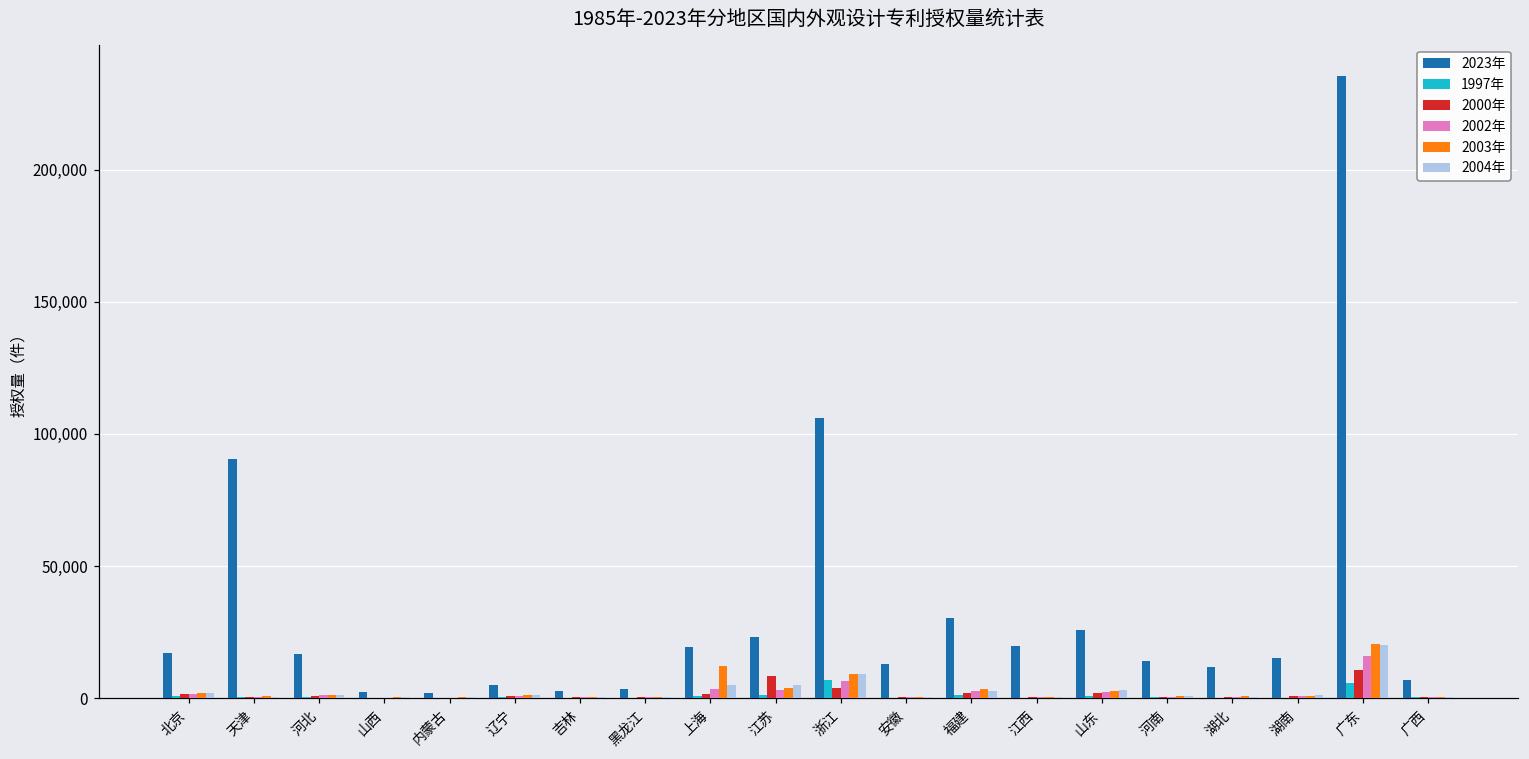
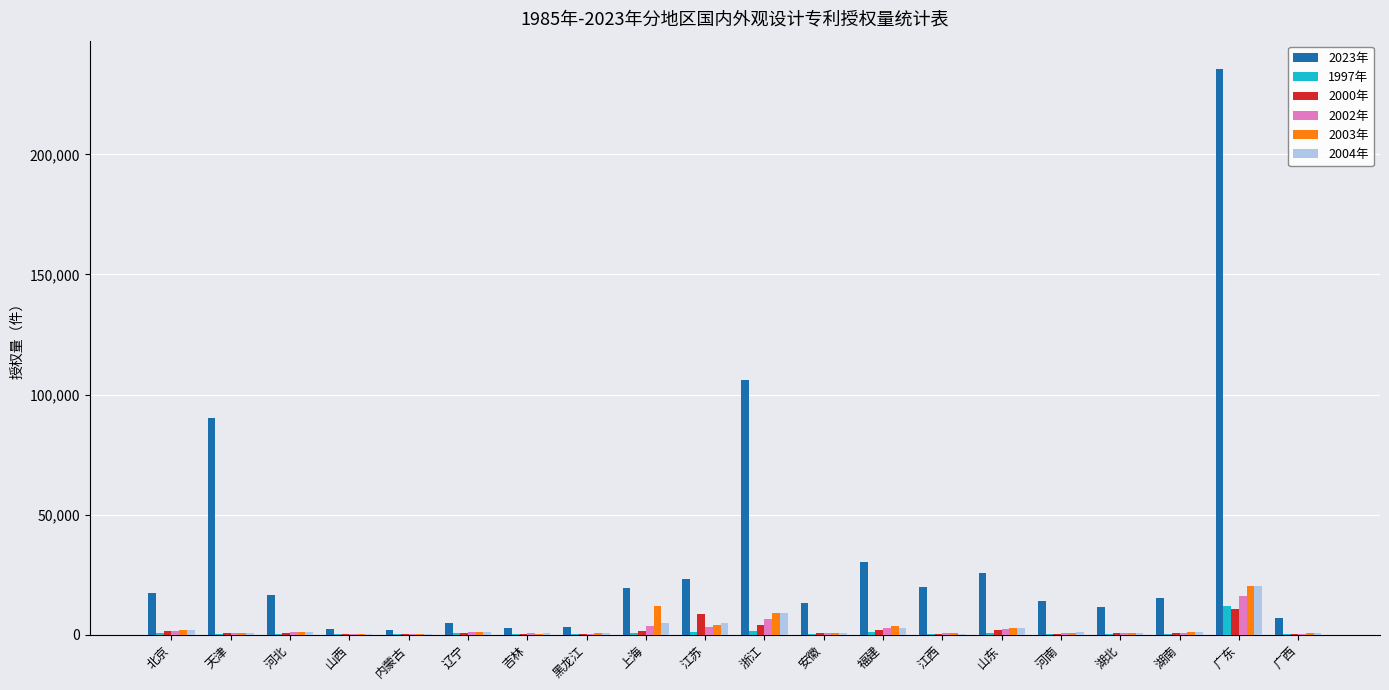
  {
    "2023年": {
      "北京": "17,000",
      "天津": "90,000",
      "河北": "17,000",
      "山西": "2,000",
      "内蒙古": "2,000",
      "辽宁": "5,000",
      "吉林": "3,000",
      "黑龙江": "3,000",
      "上海": "19,000",
      "江苏": "23,000",
      "浙江": "106,000",
      "安徽": "13,000",
      "福建": "30,000",
      "江西": "20,000",
      "山东": "26,000",
      "河南": "14,000",
      "湖北": "12,000",
      "湖南": "15,000",
      "广东": "236,000",
      "广西": "7,000"
    },
    "1997年": {
-     "浙江": "7,000",
+     "浙江": "2,000",
      "福建": "1,000",
-     "广东": "6,000"
+     "广东": "12,000"
    },
    "2000年": {
      "北京": "1,000",
      "上海": "2,000",
      "江苏": "8,000",
      "浙江": "4,000",
      "福建": "2,000",
      "山东": "2,000",
      "广东": "11,000"
    },
    "2002年": {
      "北京": "2,000",
      "河北": "1,000",
      "上海": "4,000",
      "江苏": "3,000",
      "浙江": "6,000",
      "福建": "3,000",
      "山东": "2,000",
      "广东": "16,000"
    },
    "2003年": {
      "北京": "2,000",
      "河北": "1,000",
      "辽宁": "1,000",
      "上海": "12,000",
      "江苏": "4,000",
      "浙江": "9,000",
      "福建": "4,000",
      "山东": "3,000",
      "广东": "20,000"
    },
    "2004年": {
      "北京": "2,000",
      "辽宁": "1,000",
      "上海": "5,000",
      "江苏": "5,000",
      "浙江": "9,000",
      "福建": "3,000",
      "山东": "3,000",
      "湖南": "1,000",
      "广东": "20,000"
    }
  }
